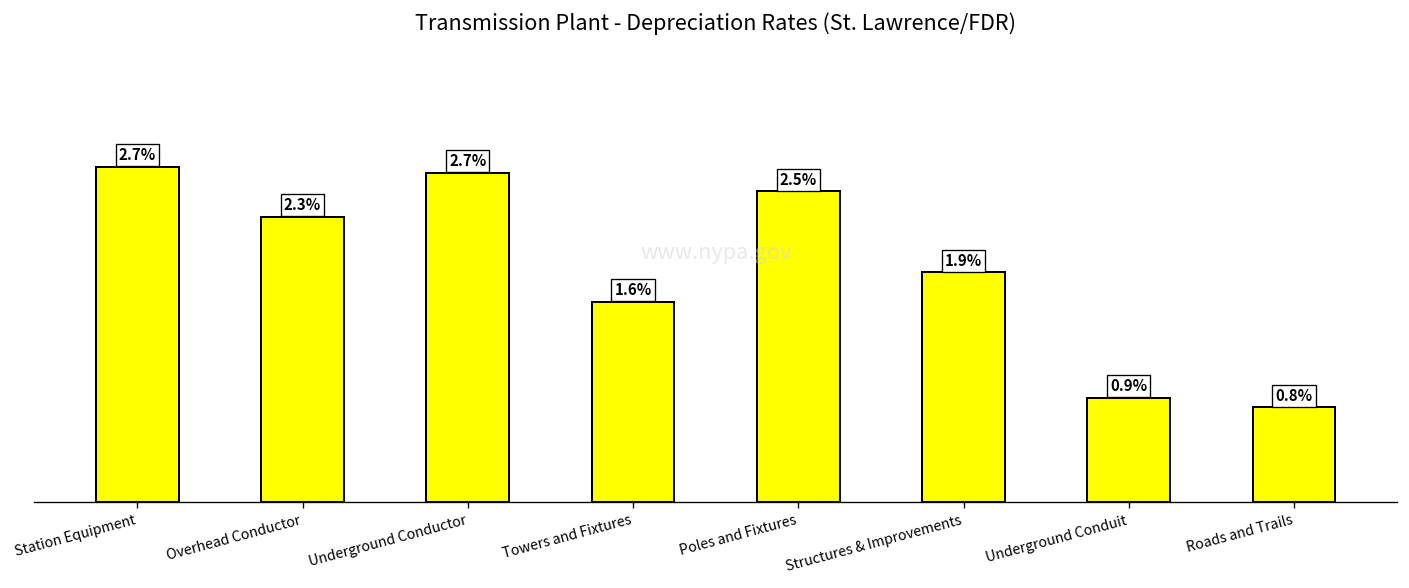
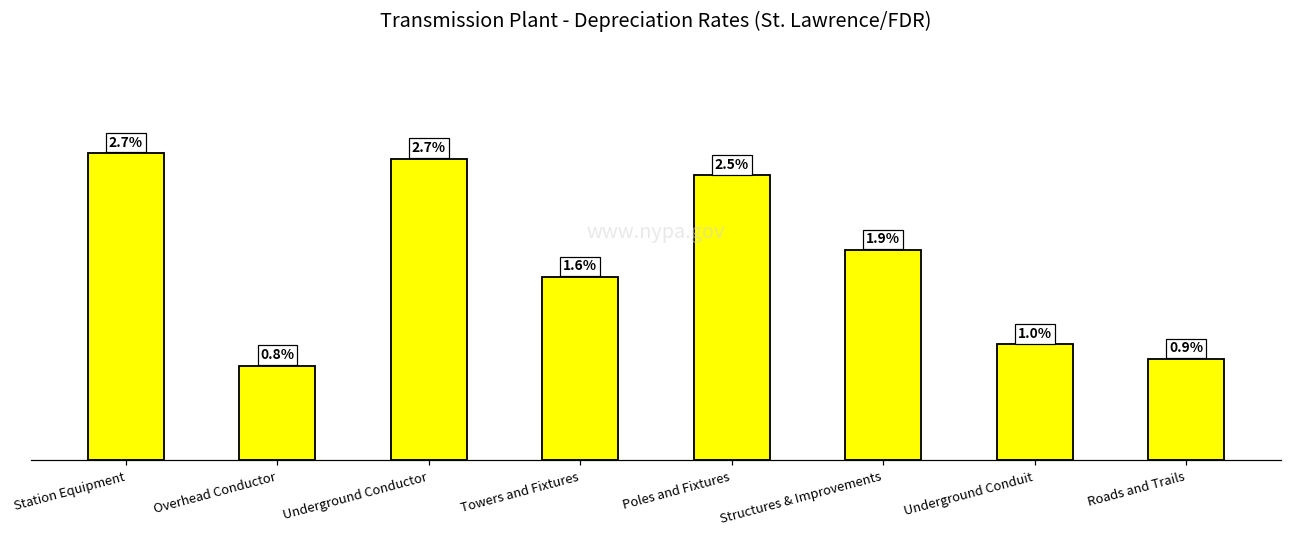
  {
-   "Overhead Conductor": "2.3%",
-   "Underground Conduit": "0.9%",
-   "Roads and Trails": "0.8%"
+   "Overhead Conductor": "0.8%",
+   "Underground Conduit": "1.0%",
+   "Roads and Trails": "0.9%"
  }
